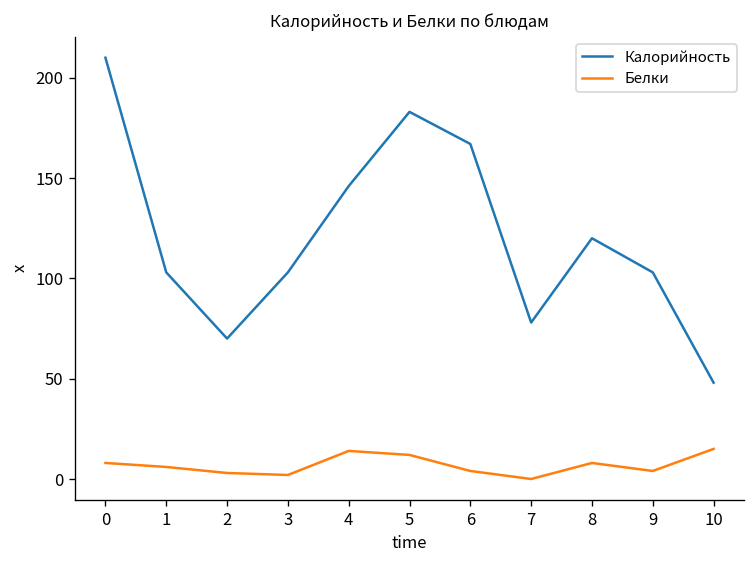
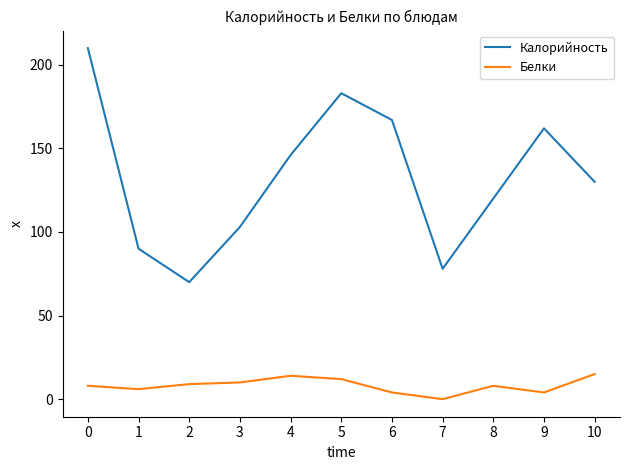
  {
    "Калорийность": {
      "0": 210,
-     "1": 103,
+     "1": 90,
      "2": 70,
      "3": 103,
      "4": 146,
      "5": 183,
      "6": 167,
      "7": 78,
      "8": 120,
-     "9": 103,
-     "10": 48
+     "9": 162,
+     "10": 130
    },
    "Белки": {
      "0": 8,
      "1": 6,
-     "2": 3,
-     "3": 2,
+     "2": 9,
+     "3": 10,
      "4": 14,
      "5": 12,
      "6": 4,
      "7": 0,
      "8": 8,
      "9": 4,
      "10": 15
    }
  }
